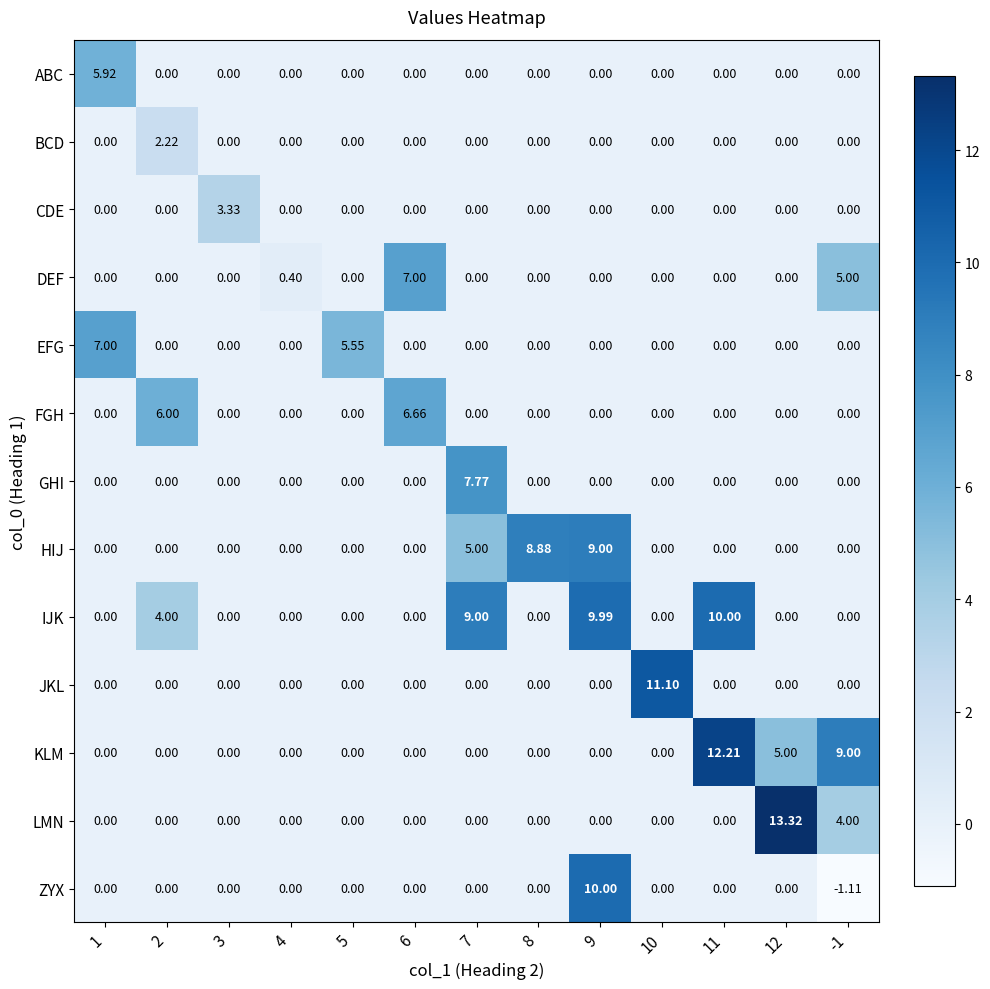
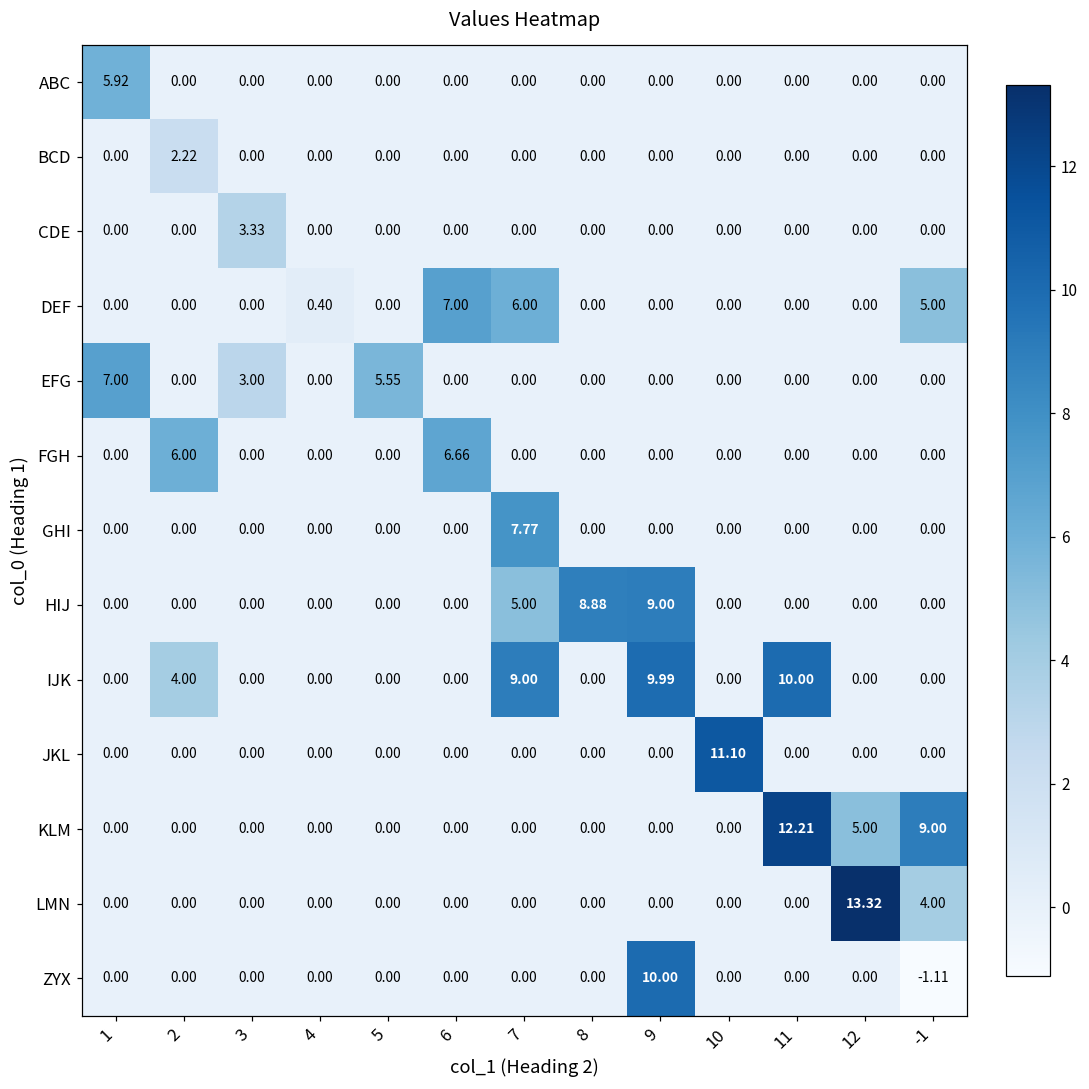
  {
    "ABC": {
      "1": 5.92,
      "2": 0.00,
      "3": 0.00,
      "4": 0.00,
      "5": 0.00,
      "6": 0.00,
      "7": 0.00,
      "8": 0.00,
      "9": 0.00,
      "10": 0.00,
      "11": 0.00,
      "12": 0.00,
      "-1": 0.00
    },
    "BCD": {
      "1": 0.00,
      "2": 2.22,
      "3": 0.00,
      "4": 0.00,
      "5": 0.00,
      "6": 0.00,
      "7": 0.00,
      "8": 0.00,
      "9": 0.00,
      "10": 0.00,
      "11": 0.00,
      "12": 0.00,
      "-1": 0.00
    },
    "CDE": {
      "1": 0.00,
      "2": 0.00,
      "3": 3.33,
      "4": 0.00,
      "5": 0.00,
      "6": 0.00,
      "7": 0.00,
      "8": 0.00,
      "9": 0.00,
      "10": 0.00,
      "11": 0.00,
      "12": 0.00,
      "-1": 0.00
    },
    "DEF": {
      "1": 0.00,
      "2": 0.00,
      "3": 0.00,
      "4": 0.40,
      "5": 0.00,
      "6": 7.00,
-     "7": 0.00,
+     "7": 6.00,
      "8": 0.00,
      "9": 0.00,
      "10": 0.00,
      "11": 0.00,
      "12": 0.00,
      "-1": 5.00
    },
    "EFG": {
      "1": 7.00,
      "2": 0.00,
-     "3": 0.00,
+     "3": 3.00,
      "4": 0.00,
      "5": 5.55,
      "6": 0.00,
      "7": 0.00,
      "8": 0.00,
      "9": 0.00,
      "10": 0.00,
      "11": 0.00,
      "12": 0.00,
      "-1": 0.00
    },
    "FGH": {
      "1": 0.00,
      "2": 6.00,
      "3": 0.00,
      "4": 0.00,
      "5": 0.00,
      "6": 6.66,
      "7": 0.00,
      "8": 0.00,
      "9": 0.00,
      "10": 0.00,
      "11": 0.00,
      "12": 0.00,
      "-1": 0.00
    },
    "GHI": {
      "1": 0.00,
      "2": 0.00,
      "3": 0.00,
      "4": 0.00,
      "5": 0.00,
      "6": 0.00,
      "7": 7.77,
      "8": 0.00,
      "9": 0.00,
      "10": 0.00,
      "11": 0.00,
      "12": 0.00,
      "-1": 0.00
    },
    "HIJ": {
      "1": 0.00,
      "2": 0.00,
      "3": 0.00,
      "4": 0.00,
      "5": 0.00,
      "6": 0.00,
      "7": 5.00,
      "8": 8.88,
      "9": 9.00,
      "10": 0.00,
      "11": 0.00,
      "12": 0.00,
      "-1": 0.00
    },
    "IJK": {
      "1": 0.00,
      "2": 4.00,
      "3": 0.00,
      "4": 0.00,
      "5": 0.00,
      "6": 0.00,
      "7": 9.00,
      "8": 0.00,
      "9": 9.99,
      "10": 0.00,
      "11": 10.00,
      "12": 0.00,
      "-1": 0.00
    },
    "JKL": {
      "1": 0.00,
      "2": 0.00,
      "3": 0.00,
      "4": 0.00,
      "5": 0.00,
      "6": 0.00,
      "7": 0.00,
      "8": 0.00,
      "9": 0.00,
      "10": 11.10,
      "11": 0.00,
      "12": 0.00,
      "-1": 0.00
    },
    "KLM": {
      "1": 0.00,
      "2": 0.00,
      "3": 0.00,
      "4": 0.00,
      "5": 0.00,
      "6": 0.00,
      "7": 0.00,
      "8": 0.00,
      "9": 0.00,
      "10": 0.00,
      "11": 12.21,
      "12": 5.00,
      "-1": 9.00
    },
    "LMN": {
      "1": 0.00,
      "2": 0.00,
      "3": 0.00,
      "4": 0.00,
      "5": 0.00,
      "6": 0.00,
      "7": 0.00,
      "8": 0.00,
      "9": 0.00,
      "10": 0.00,
      "11": 0.00,
      "12": 13.32,
      "-1": 4.00
    },
    "ZYX": {
      "1": 0.00,
      "2": 0.00,
      "3": 0.00,
      "4": 0.00,
      "5": 0.00,
      "6": 0.00,
      "7": 0.00,
      "8": 0.00,
      "9": 10.00,
      "10": 0.00,
      "11": 0.00,
      "12": 0.00,
      "-1": -1.11
    }
  }
